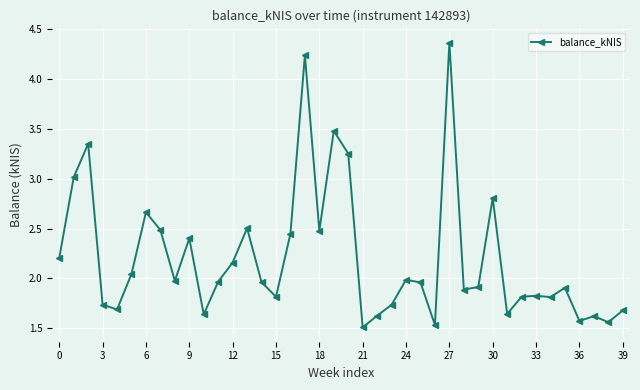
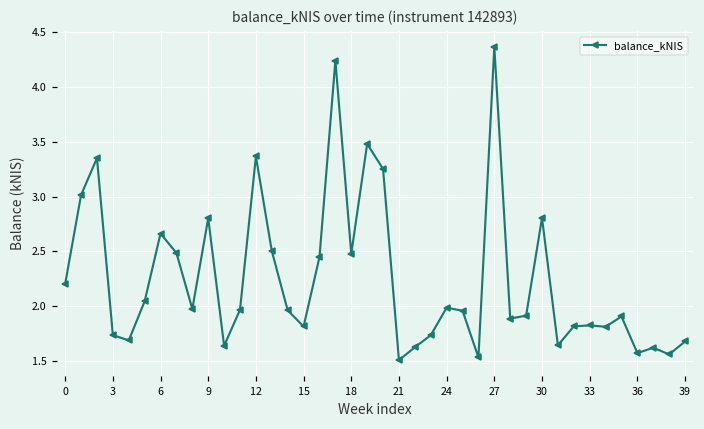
  {
    "0": 2.2,
    "3": 1.7,
    "6": 2.7,
-   "9": 2.4,
-   "12": 2.2,
+   "9": 2.8,
+   "12": 3.4,
    "15": 1.8,
    "18": 2.5,
    "21": 1.5,
    "24": 2.0,
    "27": 4.4,
    "30": 2.8,
    "33": 1.8,
    "36": 1.6,
    "39": 1.7
  }
